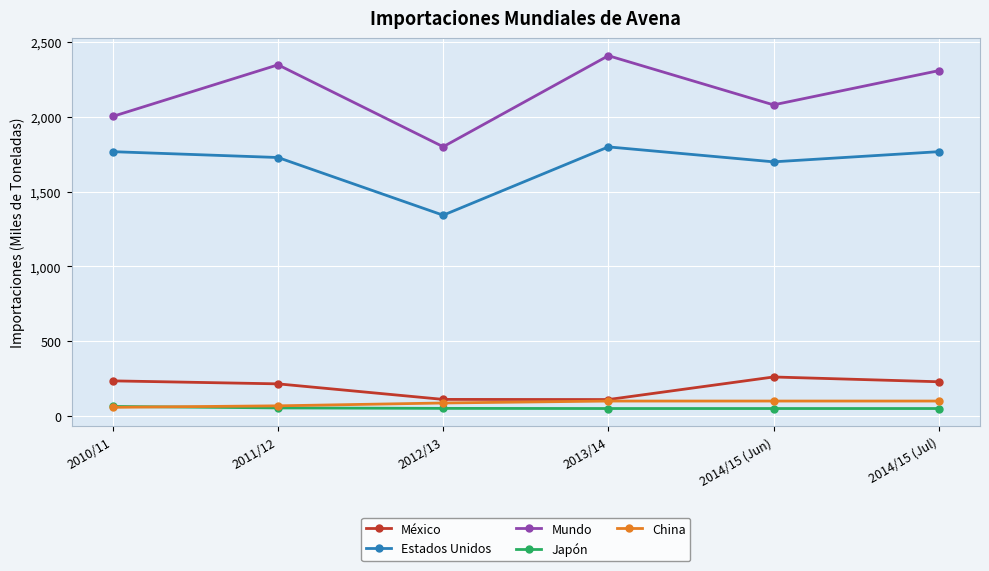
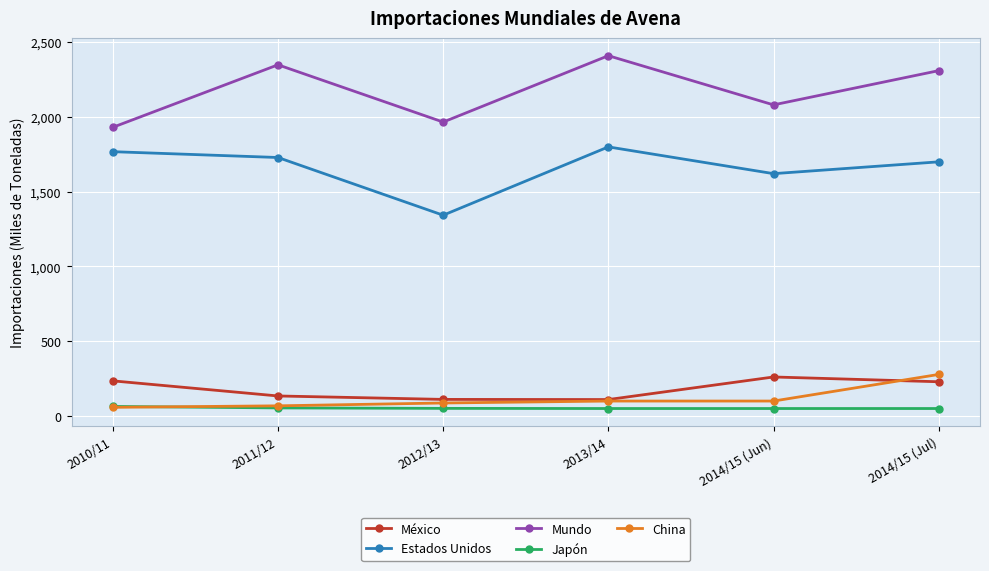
  {
    "México": {
      "2010/11": "240",
-     "2011/12": "220",
+     "2011/12": "130",
      "2012/13": "110",
      "2014/15 (Jun)": "260",
      "2014/15 (Jul)": "230"
    },
    "Estados Unidos": {
      "2010/11": "1,770",
      "2011/12": "1,730",
      "2012/13": "1,340",
      "2013/14": "1,800",
-     "2014/15 (Jun)": "1,700",
-     "2014/15 (Jul)": "1,770"
+     "2014/15 (Jun)": "1,620",
+     "2014/15 (Jul)": "1,700"
    },
    "Mundo": {
-     "2010/11": "2,000",
+     "2010/11": "1,930",
      "2011/12": "2,350",
-     "2012/13": "1,800",
+     "2012/13": "1,970",
      "2013/14": "2,410",
      "2014/15 (Jun)": "2,080",
      "2014/15 (Jul)": "2,310"
    },
    "Japón": {
      "2012/13": "50",
      "2013/14": "50",
      "2014/15 (Jun)": "50",
      "2014/15 (Jul)": "50"
    },
    "China": {
      "2012/13": "90",
      "2014/15 (Jun)": "100",
-     "2014/15 (Jul)": "100"
+     "2014/15 (Jul)": "280"
    }
  }
